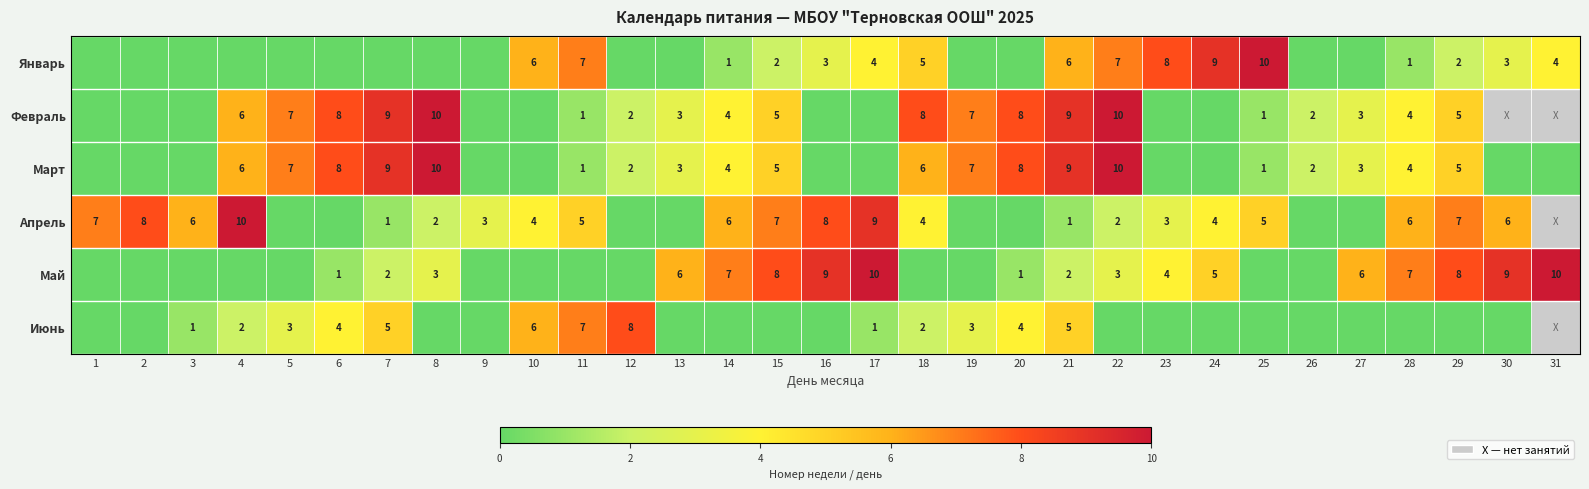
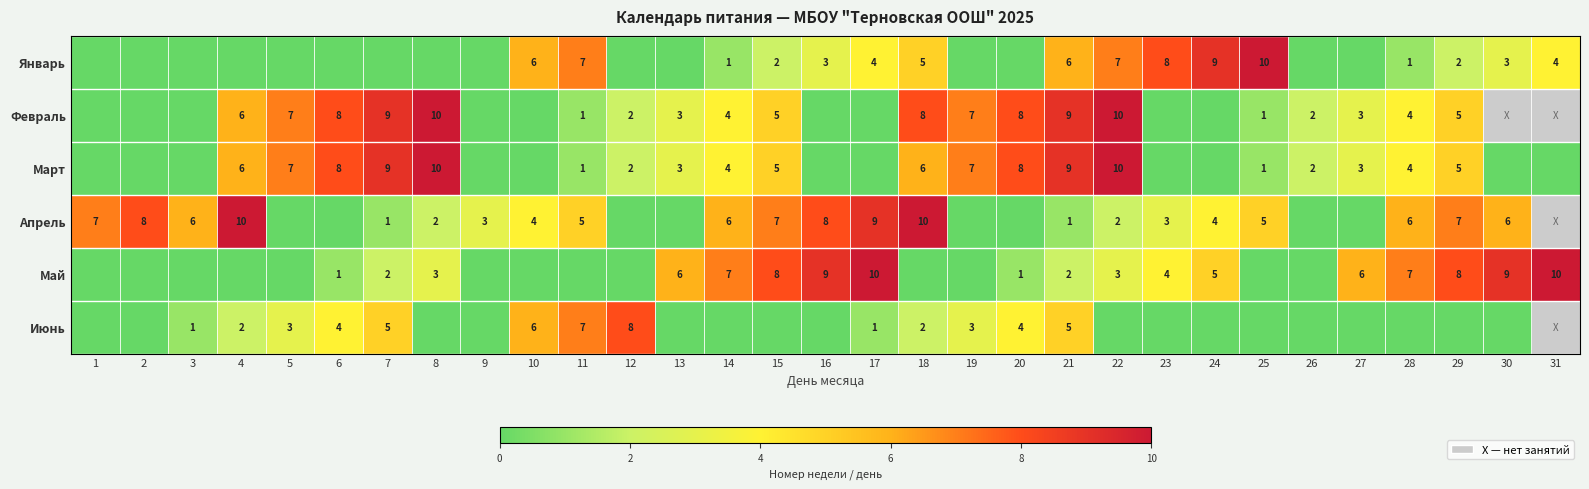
  {
    "Январь": {
      "10": 6,
      "11": 7,
      "14": 1,
      "15": 2,
      "16": 3,
      "17": 4,
      "18": 5,
      "21": 6,
      "22": 7,
      "23": 8,
      "24": 9,
      "25": 10,
      "28": 1,
      "29": 2,
      "30": 3,
      "31": 4
    },
    "Февраль": {
      "4": 6,
      "5": 7,
      "6": 8,
      "7": 9,
      "8": 10,
      "11": 1,
      "12": 2,
      "13": 3,
      "14": 4,
      "15": 5,
      "18": 8,
      "19": 7,
      "20": 8,
      "21": 9,
      "22": 10,
      "25": 1,
      "26": 2,
      "27": 3,
      "28": 4,
      "29": 5
    },
    "Март": {
      "4": 6,
      "5": 7,
      "6": 8,
      "7": 9,
      "8": 10,
      "11": 1,
      "12": 2,
      "13": 3,
      "14": 4,
      "15": 5,
      "18": 6,
      "19": 7,
      "20": 8,
      "21": 9,
      "22": 10,
      "25": 1,
      "26": 2,
      "27": 3,
      "28": 4,
      "29": 5
    },
    "Апрель": {
      "1": 7,
      "2": 8,
      "3": 6,
      "4": 10,
      "7": 1,
      "8": 2,
      "9": 3,
      "10": 4,
      "11": 5,
      "14": 6,
      "15": 7,
      "16": 8,
      "17": 9,
-     "18": 4,
+     "18": 10,
      "21": 1,
      "22": 2,
      "23": 3,
      "24": 4,
      "25": 5,
      "28": 6,
      "29": 7,
      "30": 6
    },
    "Май": {
      "6": 1,
      "7": 2,
      "8": 3,
      "13": 6,
      "14": 7,
      "15": 8,
      "16": 9,
      "17": 10,
      "20": 1,
      "21": 2,
      "22": 3,
      "23": 4,
      "24": 5,
      "27": 6,
      "28": 7,
      "29": 8,
      "30": 9,
      "31": 10
    },
    "Июнь": {
      "3": 1,
      "4": 2,
      "5": 3,
      "6": 4,
      "7": 5,
      "10": 6,
      "11": 7,
      "12": 8,
      "17": 1,
      "18": 2,
      "19": 3,
      "20": 4,
      "21": 5
    }
  }
